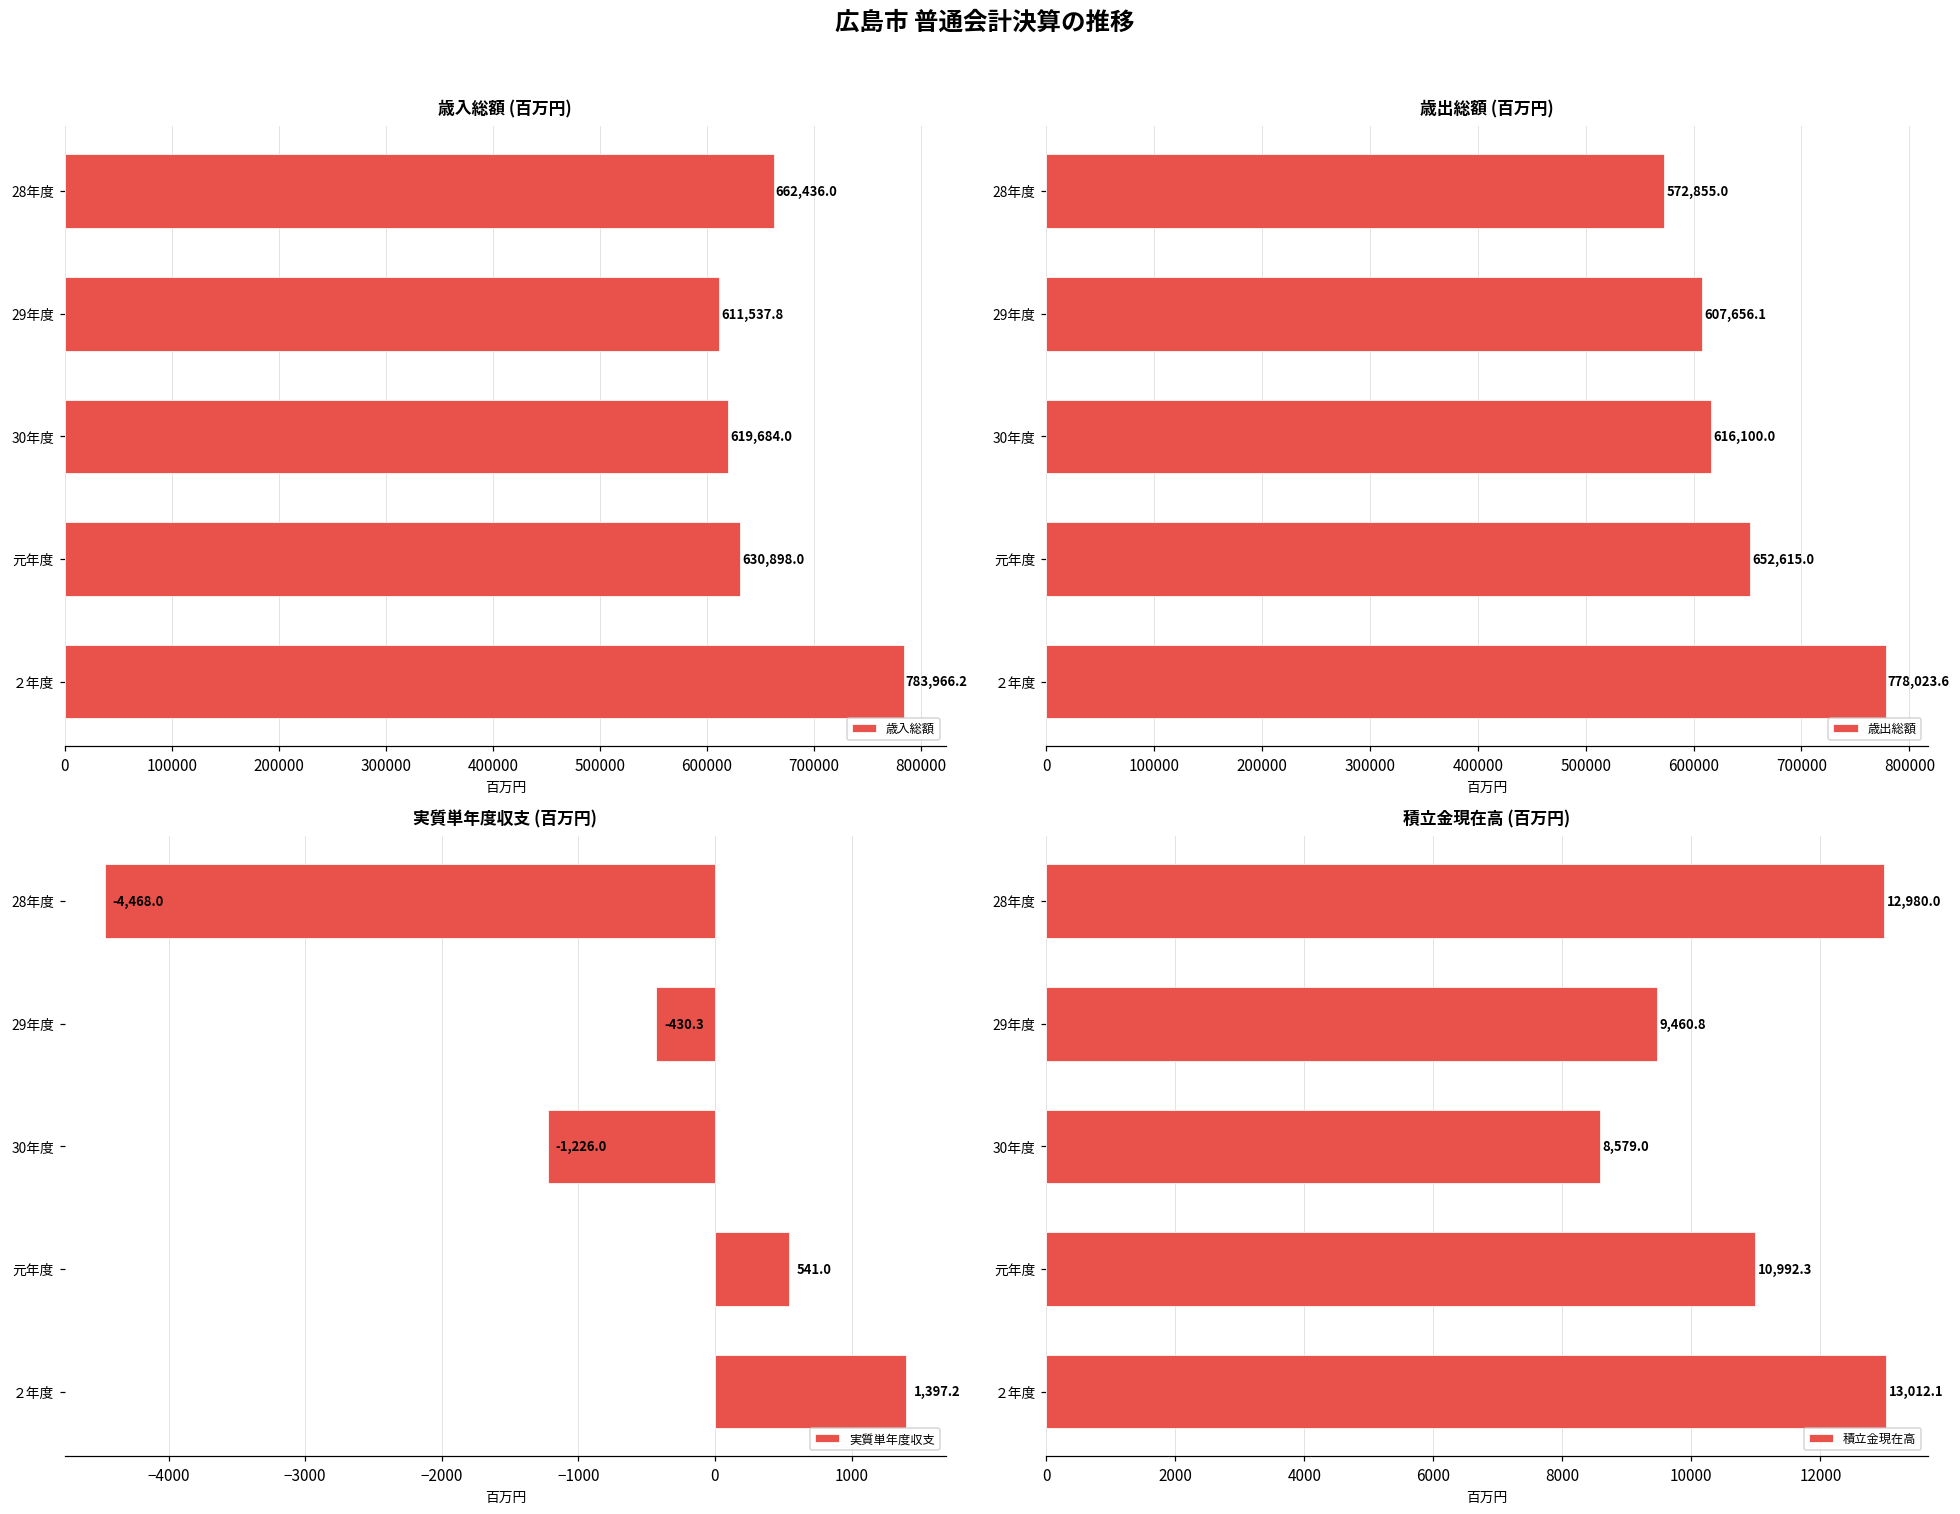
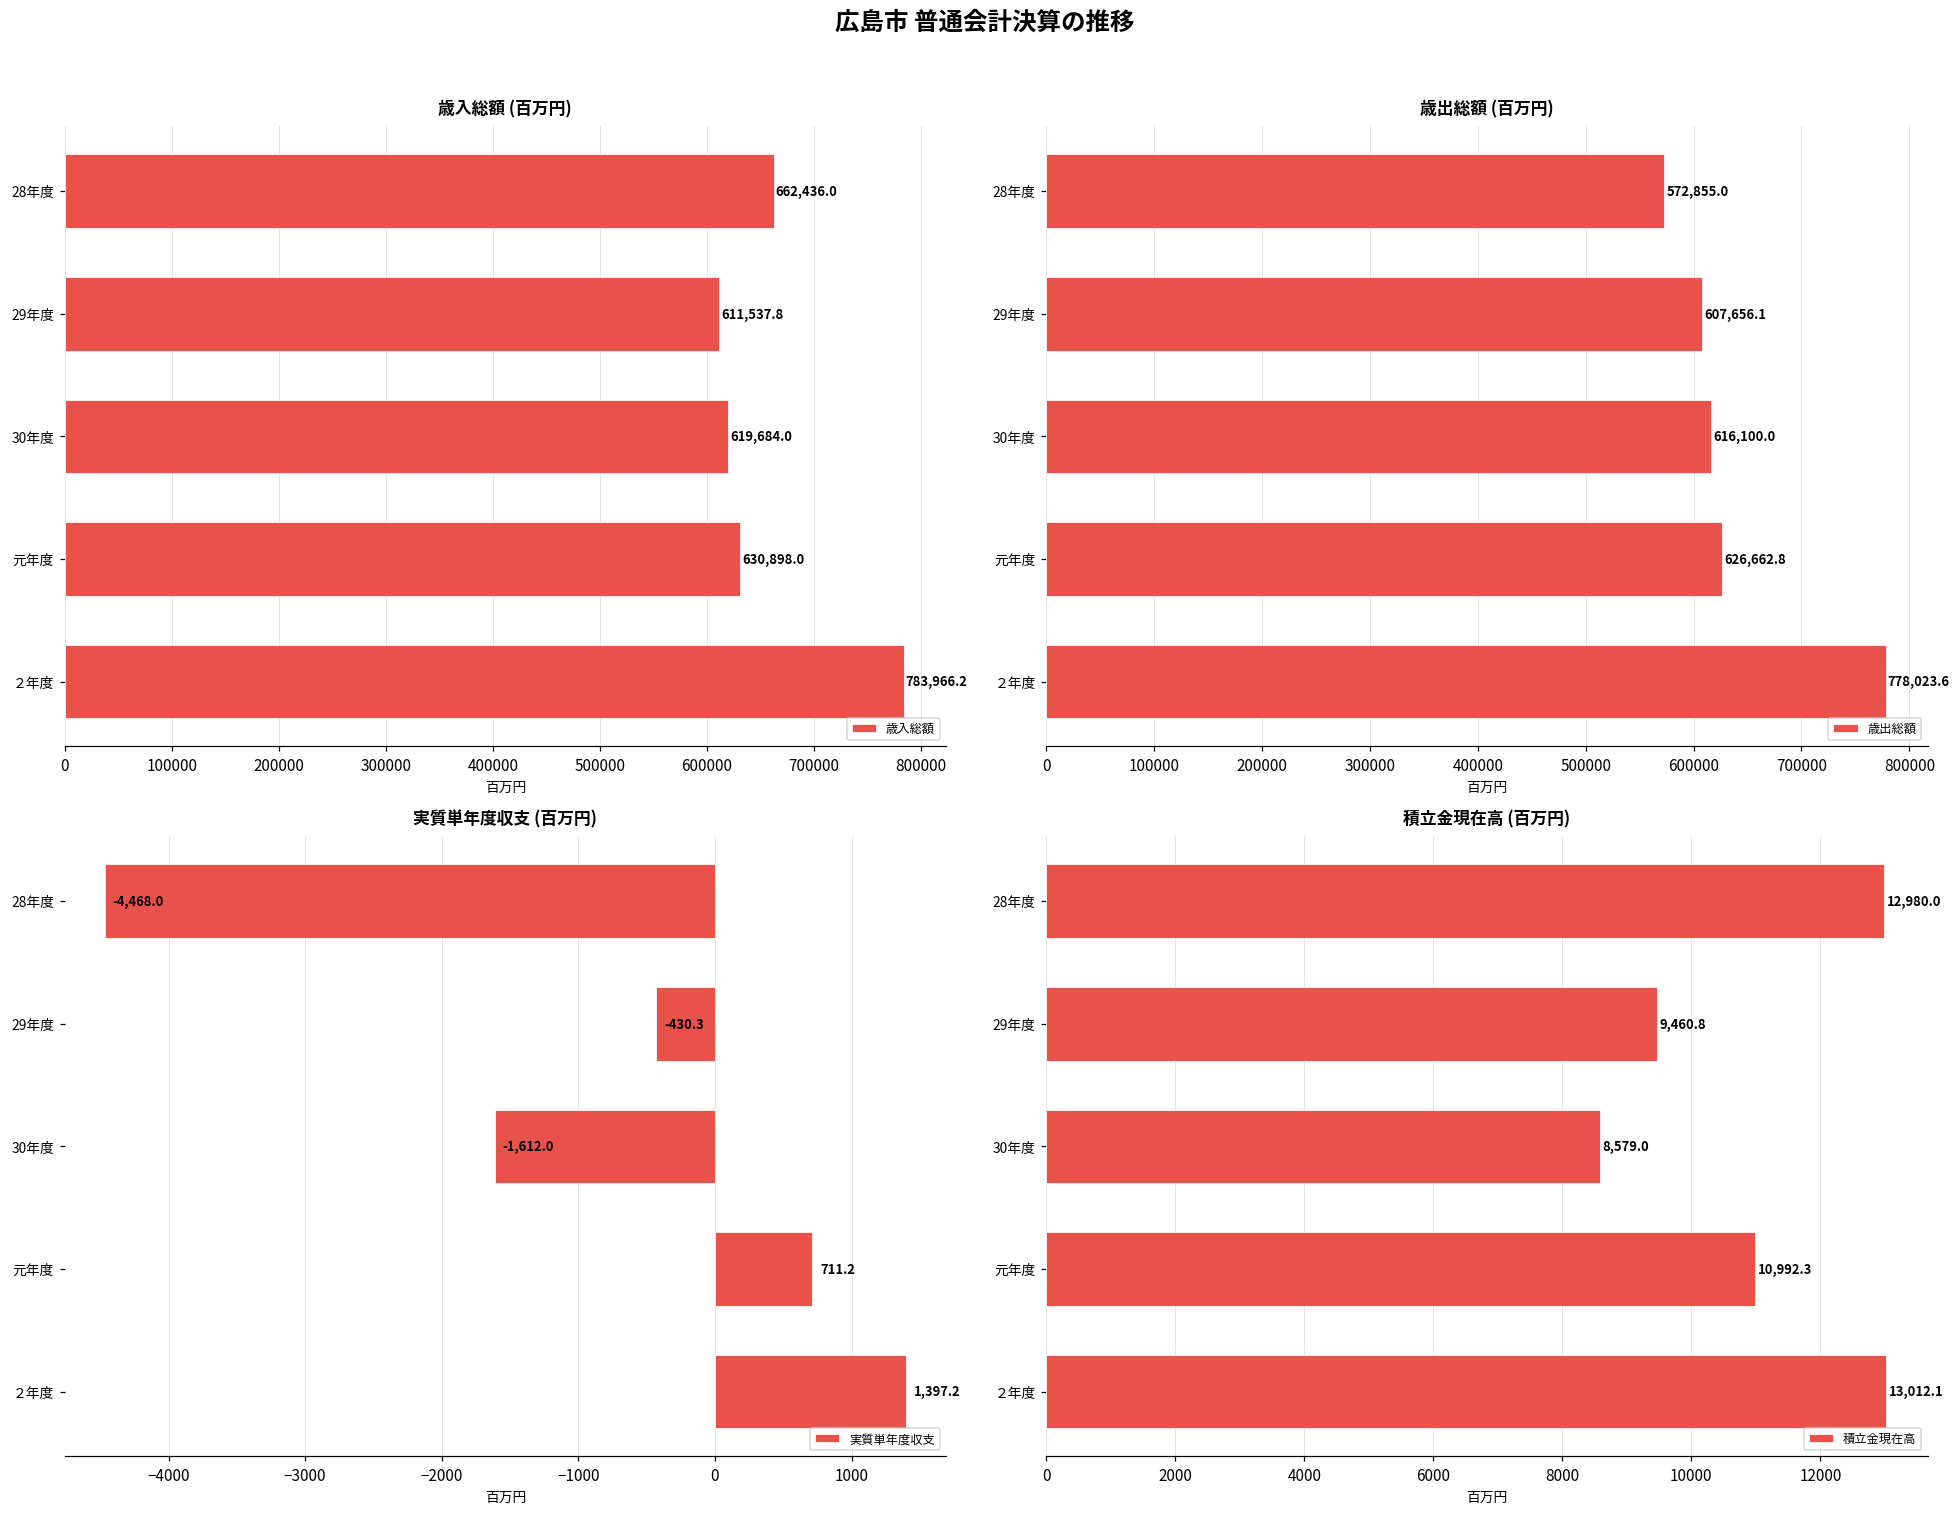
  {
    "歳入総額 (百万円)": {
      "28年度": "662,436.0",
      "29年度": "611,537.8",
      "30年度": "619,684.0",
      "元年度": "630,898.0",
      "２年度": "783,966.2"
    },
    "歳出総額 (百万円)": {
      "28年度": "572,855.0",
      "29年度": "607,656.1",
      "30年度": "616,100.0",
-     "元年度": "652,615.0",
+     "元年度": "626,662.8",
      "２年度": "778,023.6"
    },
    "実質単年度収支 (百万円)": {
      "28年度": "-4,468.0",
      "29年度": "-430.3",
-     "30年度": "-1,226.0",
-     "元年度": "541.0",
+     "30年度": "-1,612.0",
+     "元年度": "711.2",
      "２年度": "1,397.2"
    },
    "積立金現在高 (百万円)": {
      "28年度": "12,980.0",
      "29年度": "9,460.8",
      "30年度": "8,579.0",
      "元年度": "10,992.3",
      "２年度": "13,012.1"
    }
  }
